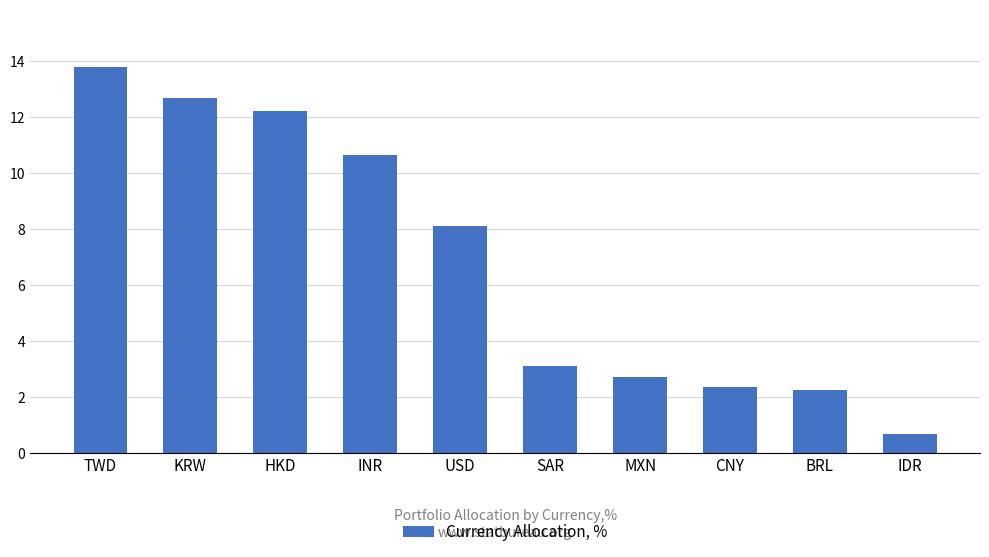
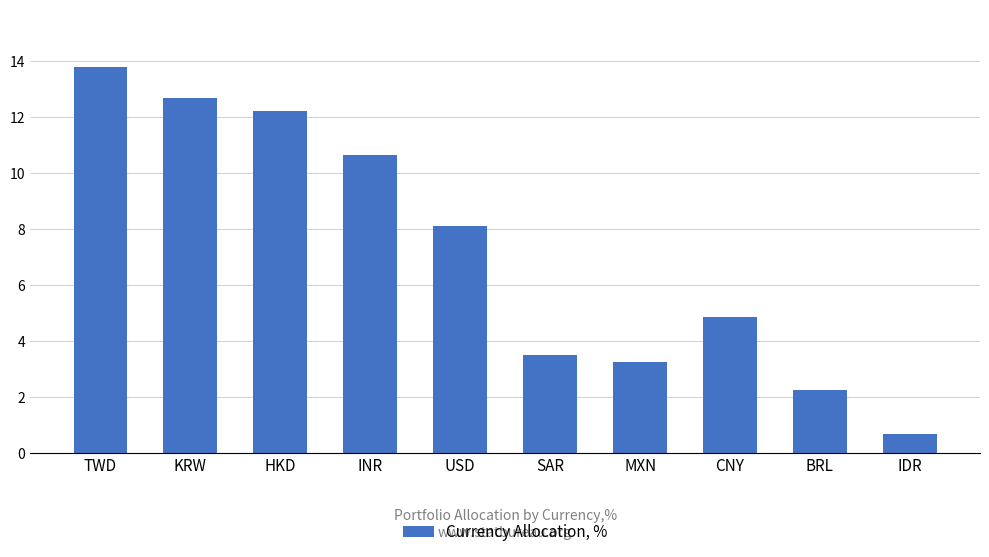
  {
    "TWD": 13.8,
    "KRW": 12.7,
    "HKD": 12.2,
    "INR": 10.7,
    "USD": 8.1,
-   "SAR": 3.1,
-   "MXN": 2.7,
-   "CNY": 2.4,
+   "SAR": 3.5,
+   "MXN": 3.2,
+   "CNY": 4.8,
    "BRL": 2.2,
    "IDR": 0.6
  }
